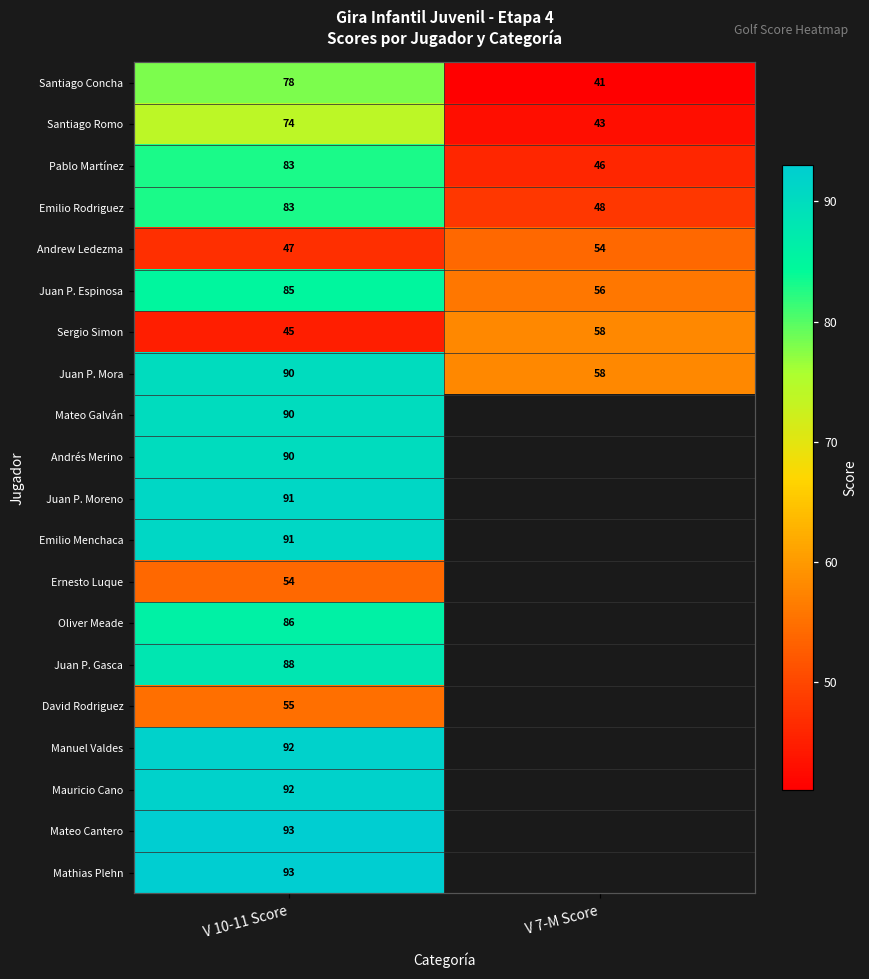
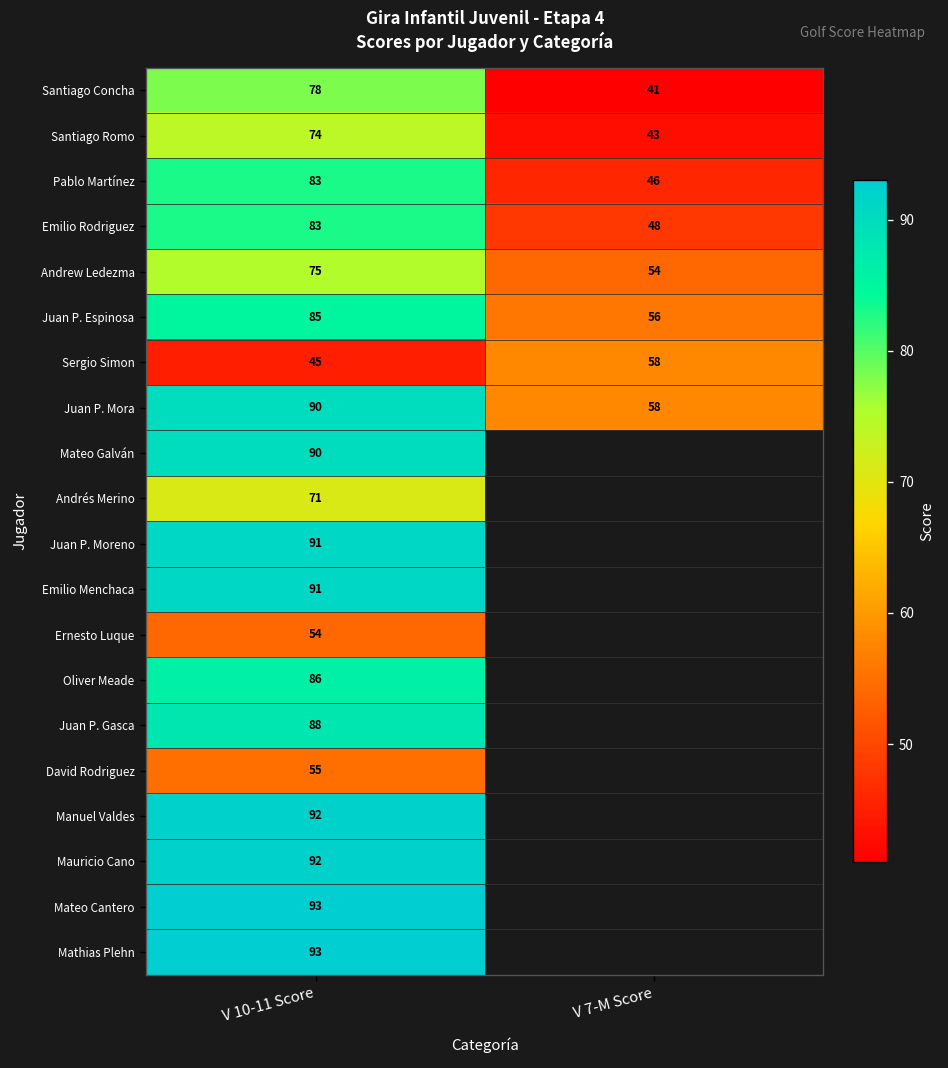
  {
    "Santiago Concha": {
      "V 10-11 Score": 78,
      "V 7-M Score": 41
    },
    "Santiago Romo": {
      "V 10-11 Score": 74,
      "V 7-M Score": 43
    },
    "Pablo Martínez": {
      "V 10-11 Score": 83,
      "V 7-M Score": 46
    },
    "Emilio Rodriguez": {
      "V 10-11 Score": 83,
      "V 7-M Score": 48
    },
    "Andrew Ledezma": {
-     "V 10-11 Score": 47,
+     "V 10-11 Score": 75,
      "V 7-M Score": 54
    },
    "Juan P. Espinosa": {
      "V 10-11 Score": 85,
      "V 7-M Score": 56
    },
    "Sergio Simon": {
      "V 10-11 Score": 45,
      "V 7-M Score": 58
    },
    "Juan P. Mora": {
      "V 10-11 Score": 90,
      "V 7-M Score": 58
    },
    "Mateo Galván": {
      "V 10-11 Score": 90
    },
    "Andrés Merino": {
-     "V 10-11 Score": 90
+     "V 10-11 Score": 71
    },
    "Juan P. Moreno": {
      "V 10-11 Score": 91
    },
    "Emilio Menchaca": {
      "V 10-11 Score": 91
    },
    "Ernesto Luque": {
      "V 10-11 Score": 54
    },
    "Oliver Meade": {
      "V 10-11 Score": 86
    },
    "Juan P. Gasca": {
      "V 10-11 Score": 88
    },
    "David Rodriguez": {
      "V 10-11 Score": 55
    },
    "Manuel Valdes": {
      "V 10-11 Score": 92
    },
    "Mauricio Cano": {
      "V 10-11 Score": 92
    },
    "Mateo Cantero": {
      "V 10-11 Score": 93
    },
    "Mathias Plehn": {
      "V 10-11 Score": 93
    }
  }
